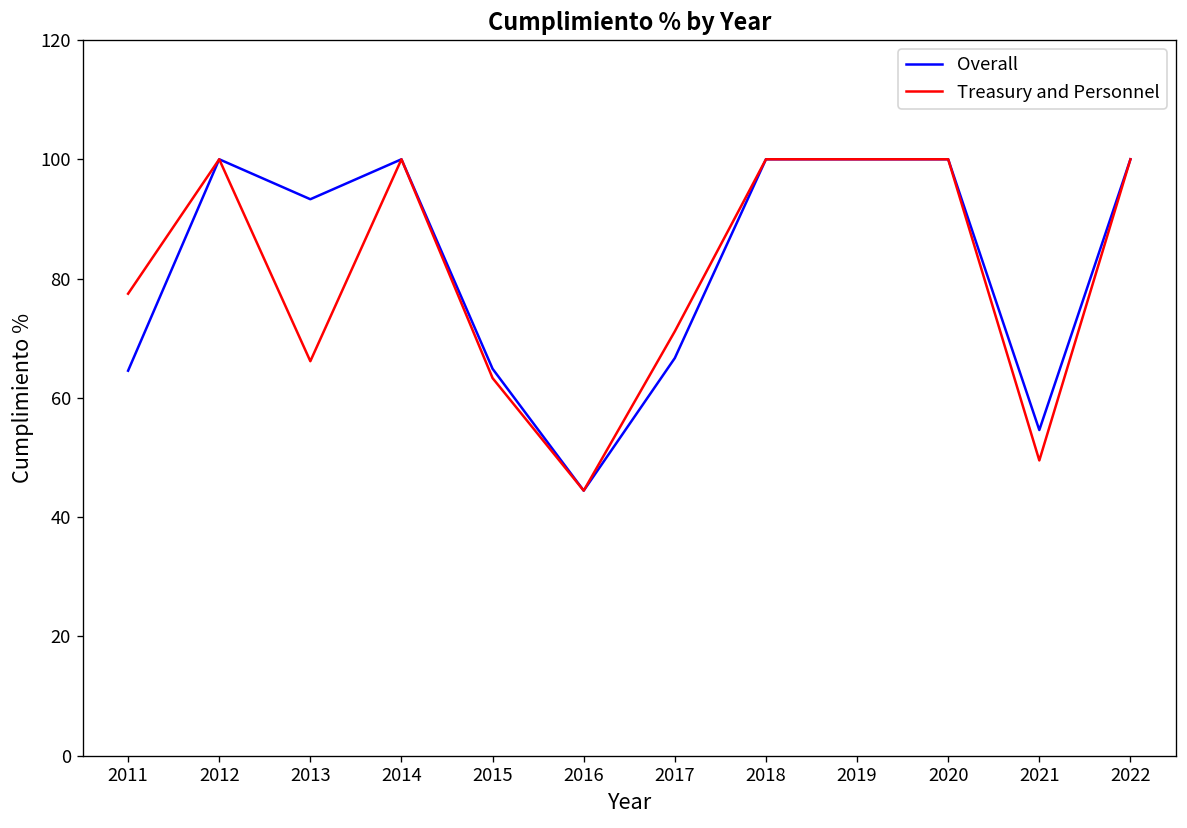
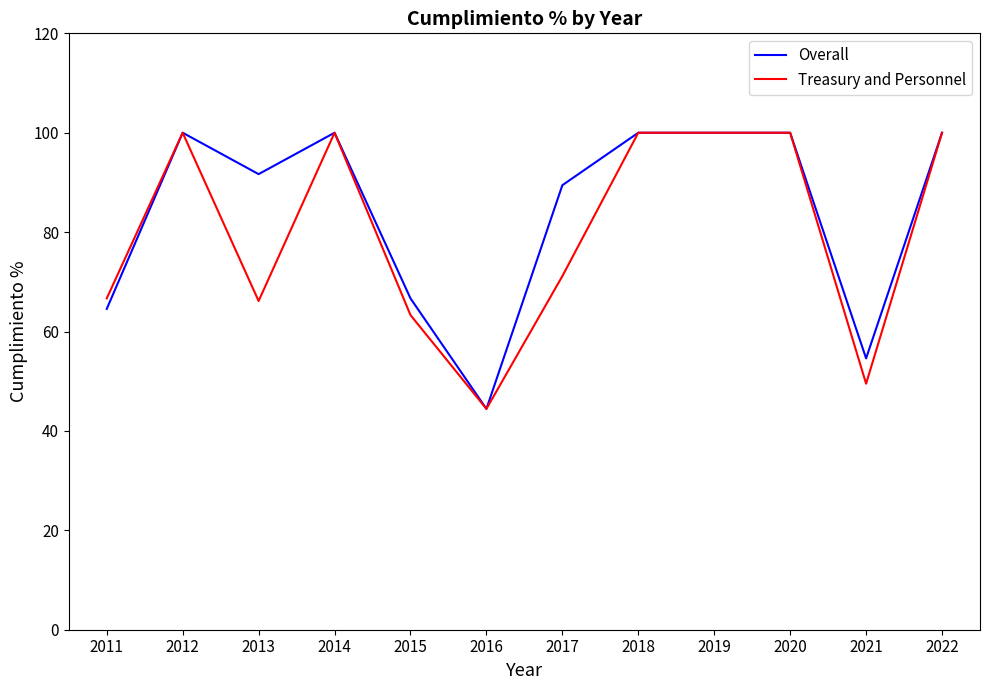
  {
    "Overall": {
      "2011": 65,
-     "2013": 93,
-     "2015": 65,
-     "2017": 67,
+     "2013": 92,
+     "2015": 67,
+     "2017": 89,
      "2021": 55
    },
    "Treasury and Personnel": {
-     "2011": 77,
+     "2011": 67,
      "2013": 66,
      "2015": 63,
      "2017": 71,
      "2021": 50
    }
  }
